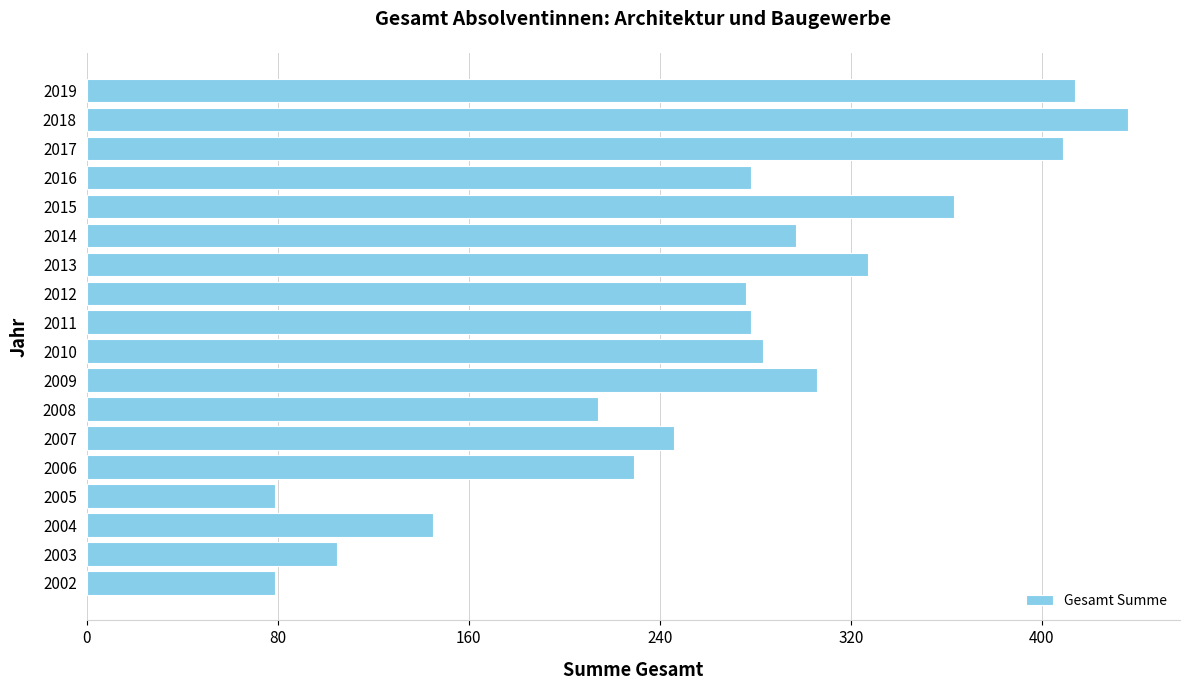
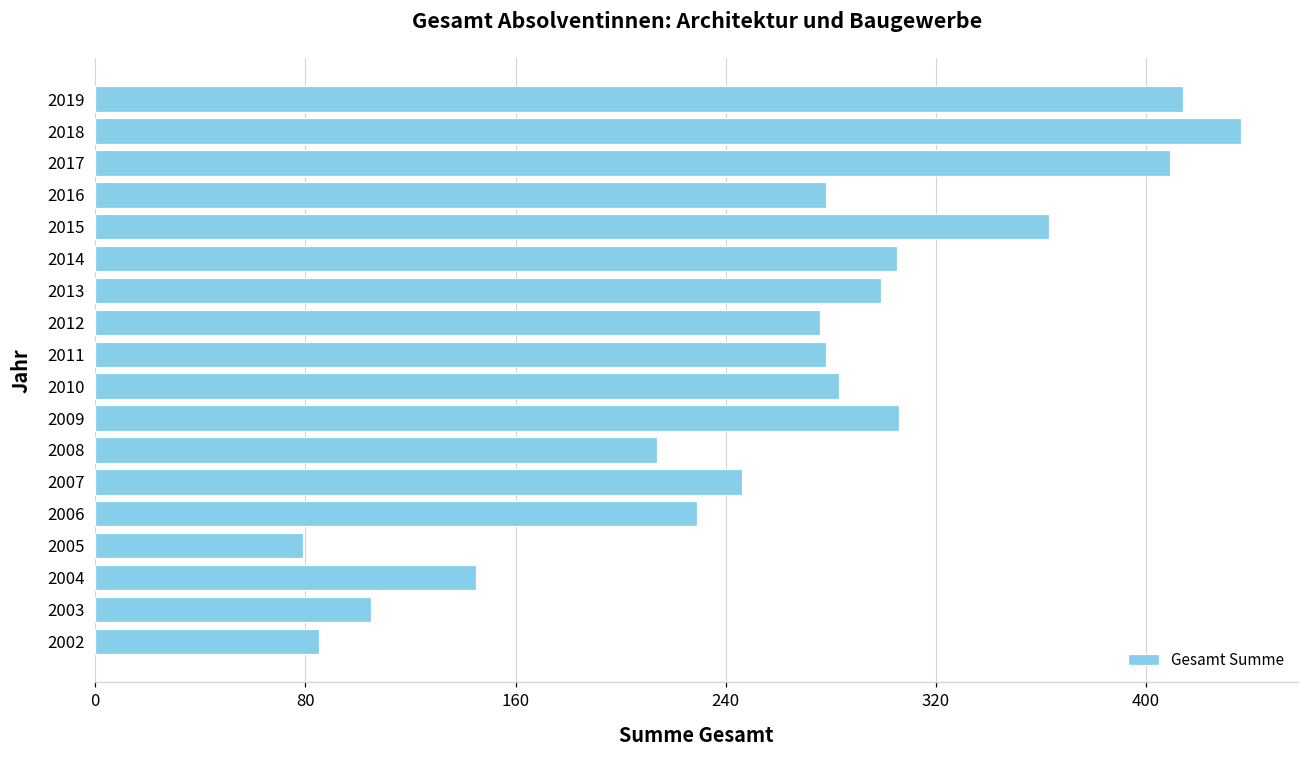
  {
    "2019": 414,
    "2018": 436,
    "2017": 409,
    "2016": 278,
    "2015": 363,
-   "2014": 297,
-   "2013": 327,
+   "2014": 305,
+   "2013": 299,
    "2012": 276,
    "2011": 278,
    "2010": 283,
    "2009": 306,
    "2008": 214,
    "2007": 246,
    "2006": 229,
    "2005": 79,
    "2004": 145,
    "2003": 105,
-   "2002": 79
+   "2002": 85
  }
